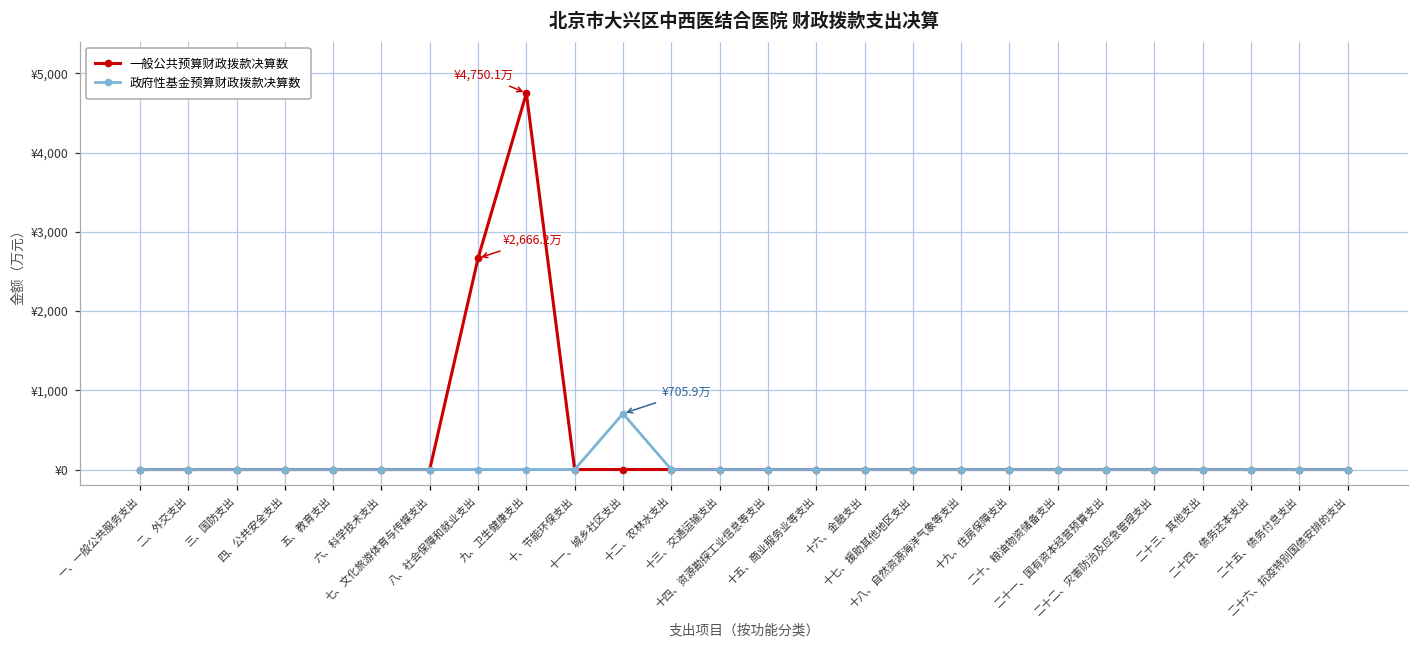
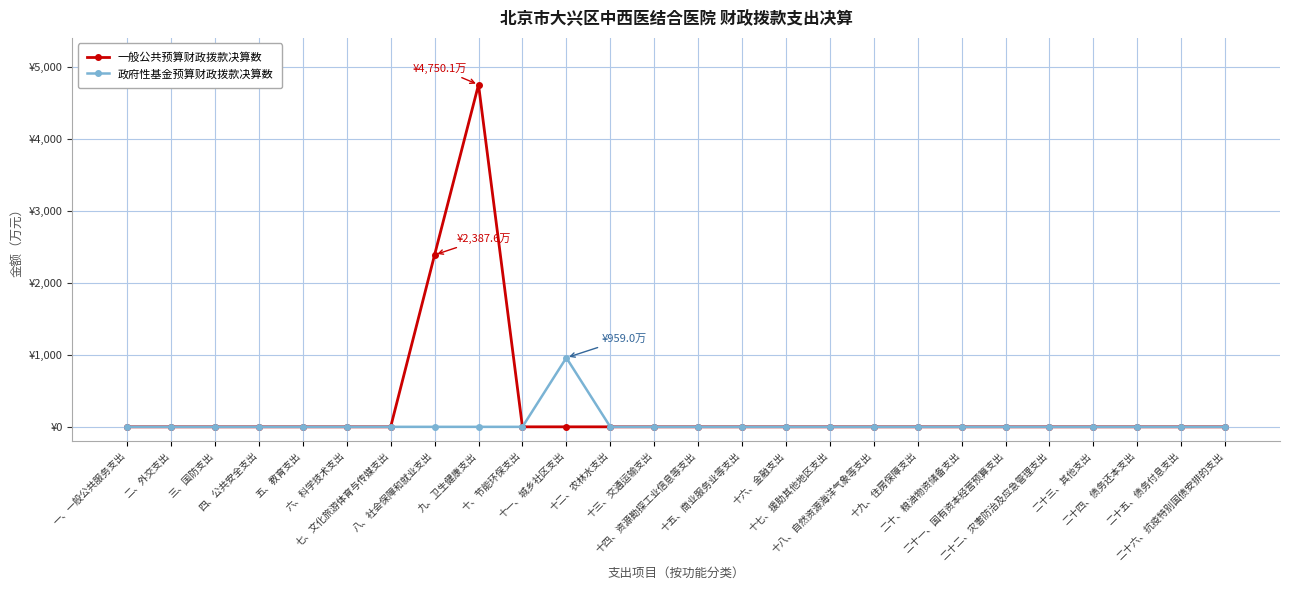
  {
    "一般公共预算财政拨款决算数": {
-     "八、社会保障和就业支出": "¥2,666.2万",
+     "八、社会保障和就业支出": "¥2,387.6万",
      "九、卫生健康支出": "¥4,750.1万"
    },
    "政府性基金预算财政拨款决算数": {
-     "十一、城乡社区支出": "¥705.9万"
+     "十一、城乡社区支出": "¥959.0万"
    }
  }
